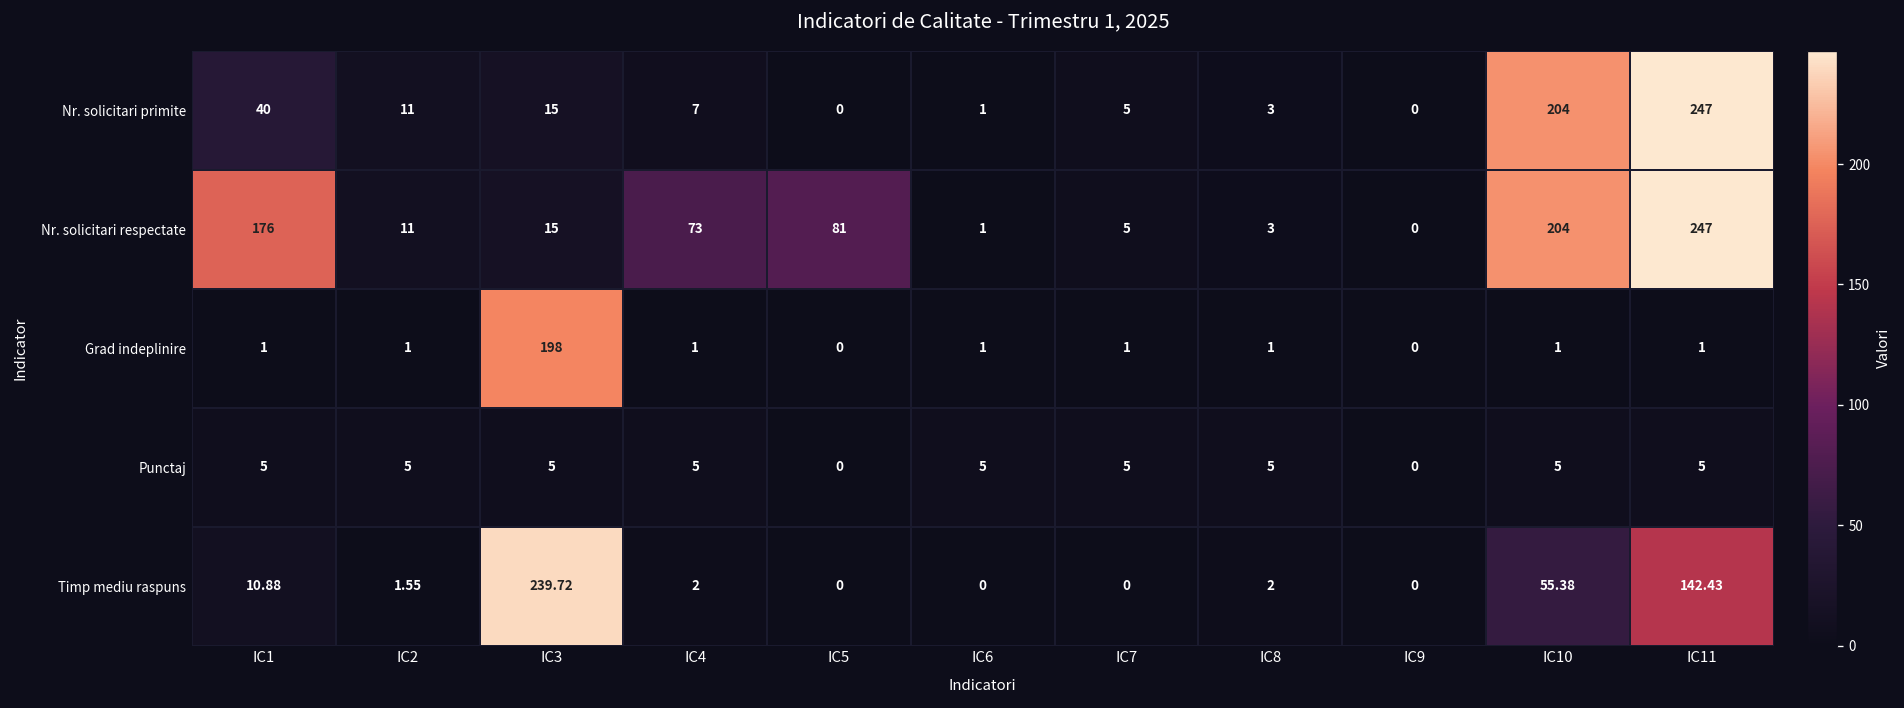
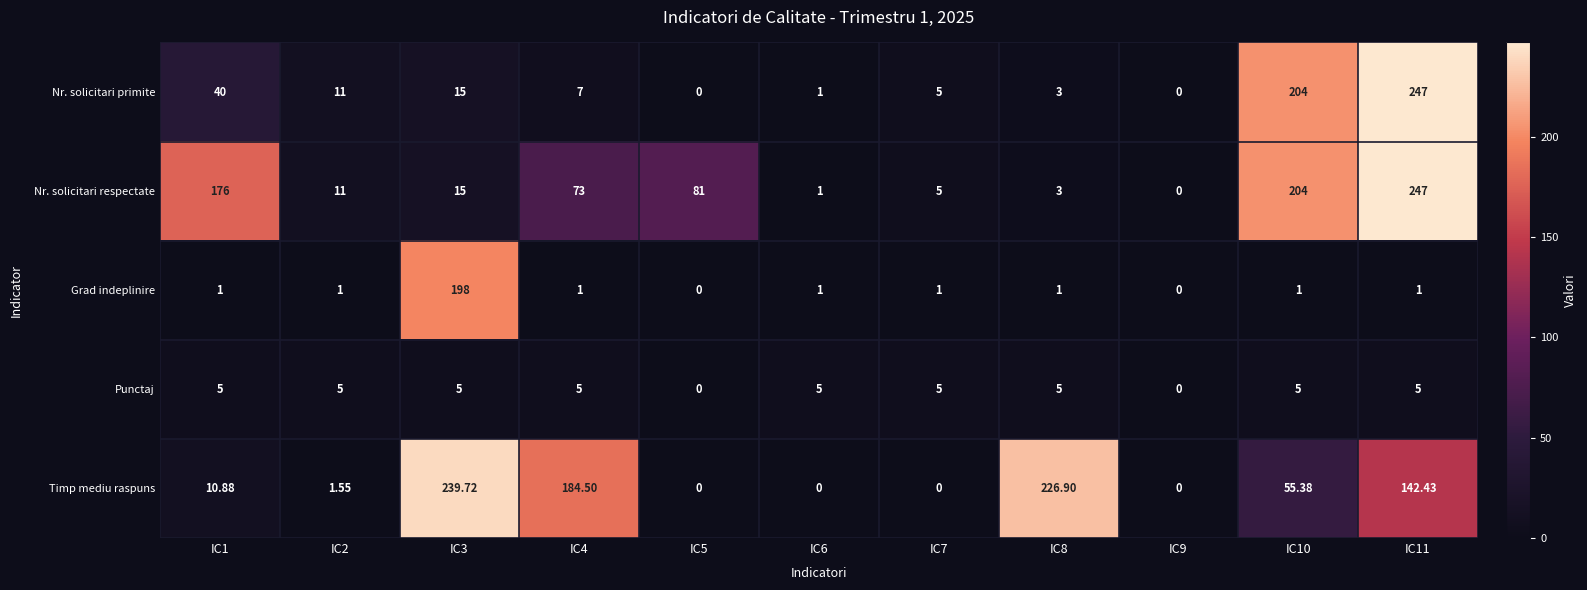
  {
    "Nr. solicitari primite": {
      "IC1": 40,
      "IC2": 11,
      "IC3": 15,
      "IC4": 7,
      "IC5": 0,
      "IC6": 1,
      "IC7": 5,
      "IC8": 3,
      "IC9": 0,
      "IC10": 204,
      "IC11": 247
    },
    "Nr. solicitari respectate": {
      "IC1": 176,
      "IC2": 11,
      "IC3": 15,
      "IC4": 73,
      "IC5": 81,
      "IC6": 1,
      "IC7": 5,
      "IC8": 3,
      "IC9": 0,
      "IC10": 204,
      "IC11": 247
    },
    "Grad indeplinire": {
      "IC1": 1,
      "IC2": 1,
      "IC3": 198,
      "IC4": 1,
      "IC5": 0,
      "IC6": 1,
      "IC7": 1,
      "IC8": 1,
      "IC9": 0,
      "IC10": 1,
      "IC11": 1
    },
    "Punctaj": {
      "IC1": 5,
      "IC2": 5,
      "IC3": 5,
      "IC4": 5,
      "IC5": 0,
      "IC6": 5,
      "IC7": 5,
      "IC8": 5,
      "IC9": 0,
      "IC10": 5,
      "IC11": 5
    },
    "Timp mediu raspuns": {
      "IC1": 10.88,
      "IC2": 1.55,
      "IC3": 239.72,
-     "IC4": 2,
+     "IC4": 184.50,
      "IC5": 0,
      "IC6": 0,
      "IC7": 0,
-     "IC8": 2,
+     "IC8": 226.90,
      "IC9": 0,
      "IC10": 55.38,
      "IC11": 142.43
    }
  }
